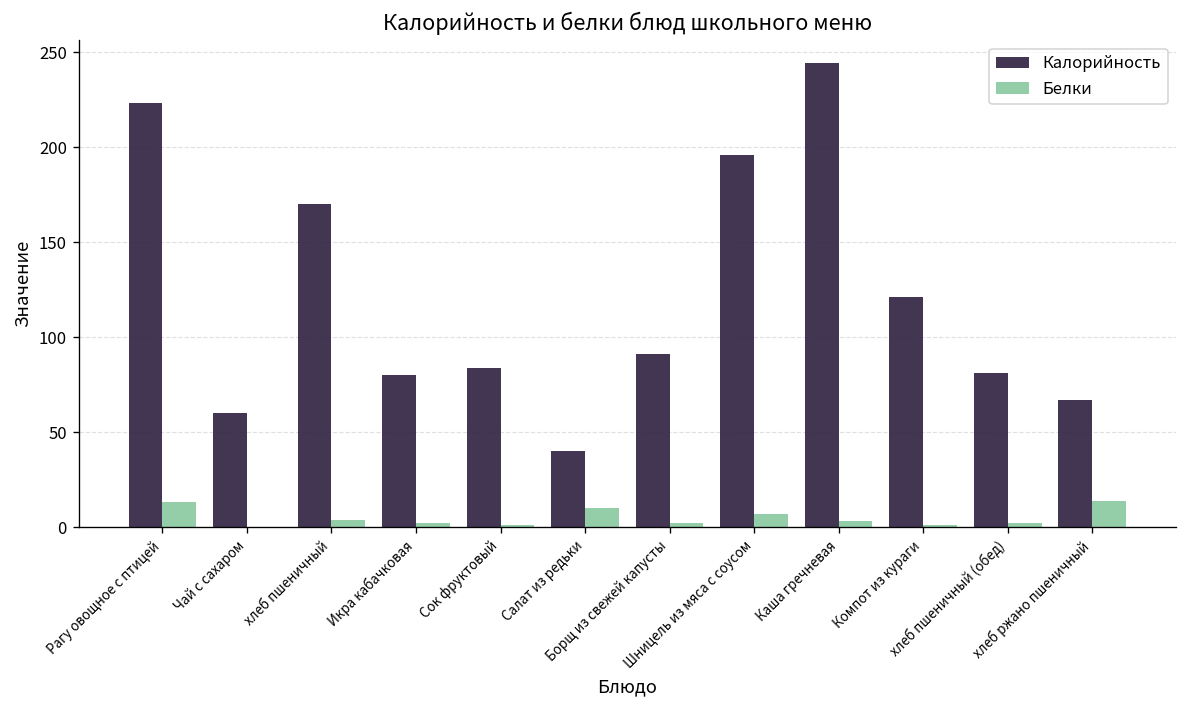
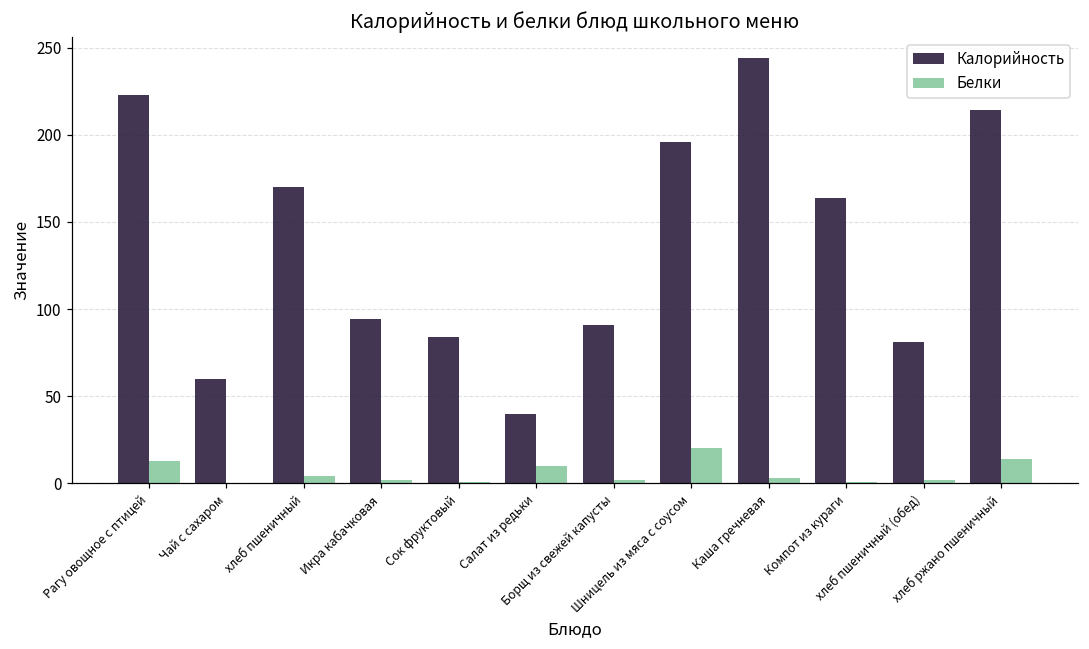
  {
    "Калорийность": {
      "Рагу овощное с птицей": 223,
      "Чай с сахаром": 60,
      "хлеб пшеничный": 170,
-     "Икра кабачковая": 80,
+     "Икра кабачковая": 94,
      "Сок фруктовый": 84,
      "Салат из редьки": 40,
      "Борщ из свежей капусты": 91,
      "Шницель из мяса с соусом": 196,
      "Каша гречневая": 244,
-     "Компот из кураги": 121,
+     "Компот из кураги": 164,
      "хлеб пшеничный (обед)": 81,
-     "хлеб ржано пшеничный": 67
+     "хлеб ржано пшеничный": 214
    },
    "Белки": {
      "Рагу овощное с птицей": 13,
      "Чай с сахаром": 0,
      "хлеб пшеничный": 4,
      "Икра кабачковая": 2,
      "Салат из редьки": 10,
      "Борщ из свежей капусты": 2,
-     "Шницель из мяса с соусом": 7,
+     "Шницель из мяса с соусом": 20,
      "Каша гречневая": 3,
      "хлеб пшеничный (обед)": 2,
      "хлеб ржано пшеничный": 14
    }
  }
